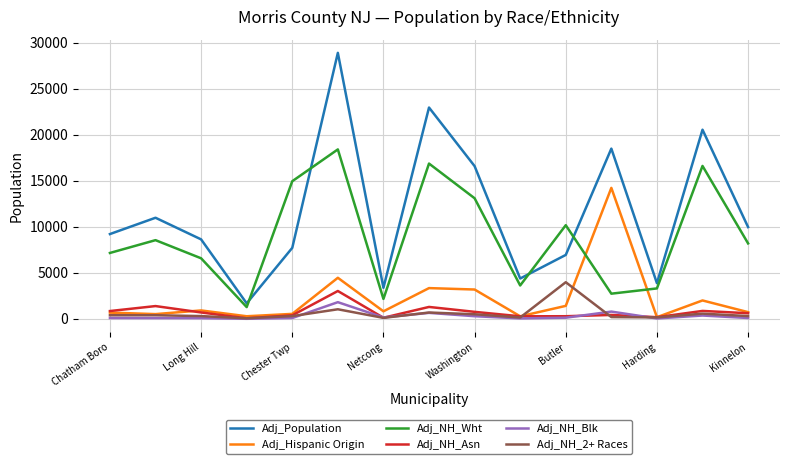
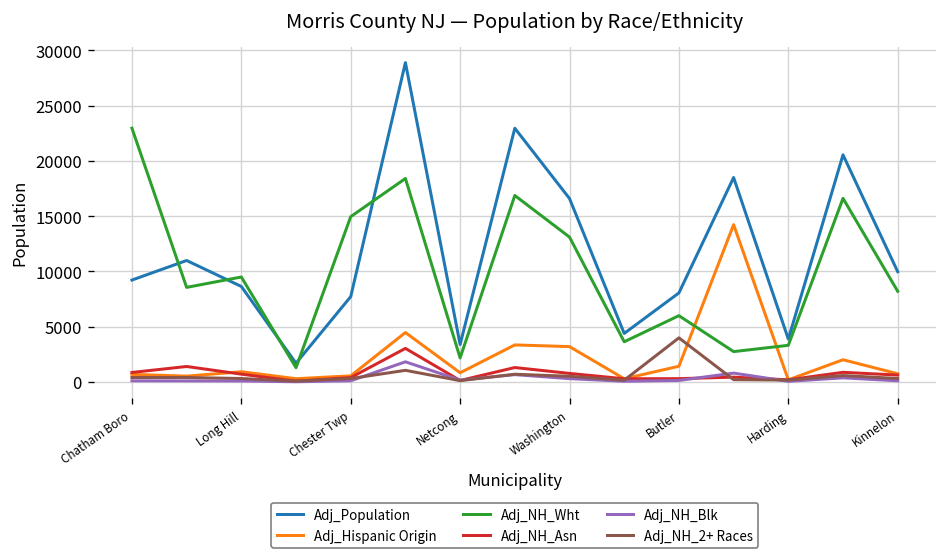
  {
    "Adj_Population": {
      "Chatham Boro": 9000,
      "Long Hill": 9000,
      "Chester Twp": 8000,
      "Netcong": 3000,
      "Washington": 17000,
-     "Butler": 7000,
+     "Butler": 8000,
      "Harding": 4000,
      "Kinnelon": 10000
    },
    "Adj_Hispanic Origin": {
      "Netcong": 1000,
      "Washington": 3000,
      "Butler": 1000
    },
    "Adj_NH_Wht": {
-     "Chatham Boro": 7000,
-     "Long Hill": 7000,
+     "Chatham Boro": 23000,
+     "Long Hill": 9000,
      "Chester Twp": 15000,
      "Netcong": 2000,
      "Washington": 13000,
-     "Butler": 10000,
+     "Butler": 6000,
      "Harding": 3000,
      "Kinnelon": 8000
    },
    "Adj_NH_Blk": {
      "Chatham Boro": 0
    },
    "Adj_NH_2+ Races": {
      "Chatham Boro": 0,
      "Butler": 4000
    }
  }
